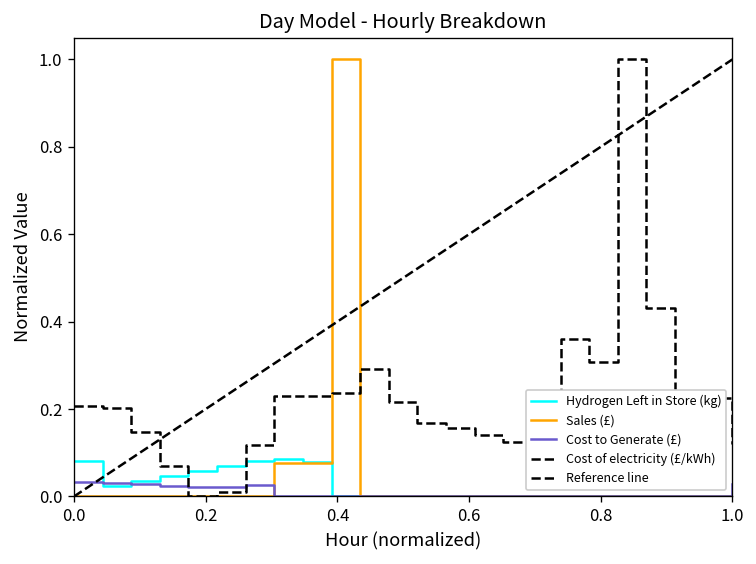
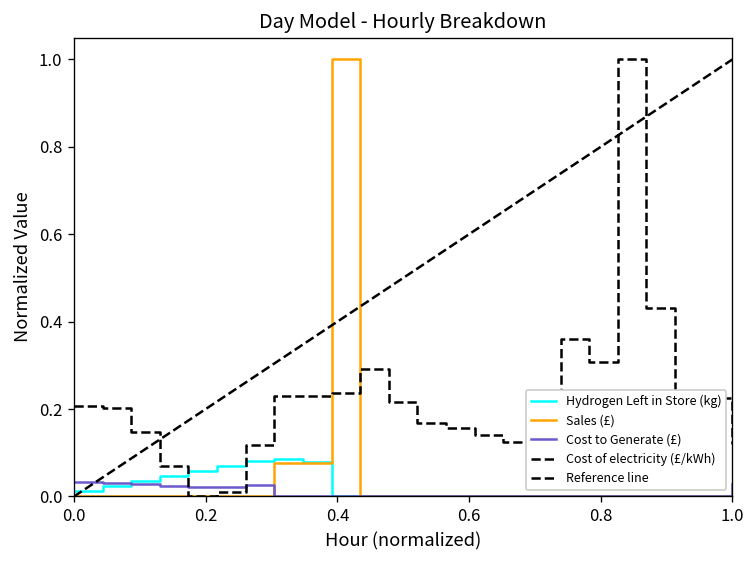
  {
    "Hydrogen Left in Store (kg)": {
-     "0.0": 0.08
+     "0.0": 0.01
    },
    "Cost to Generate (£)": {
      "0.0": 0.03,
      "1.0": 0.03
    }
  }
